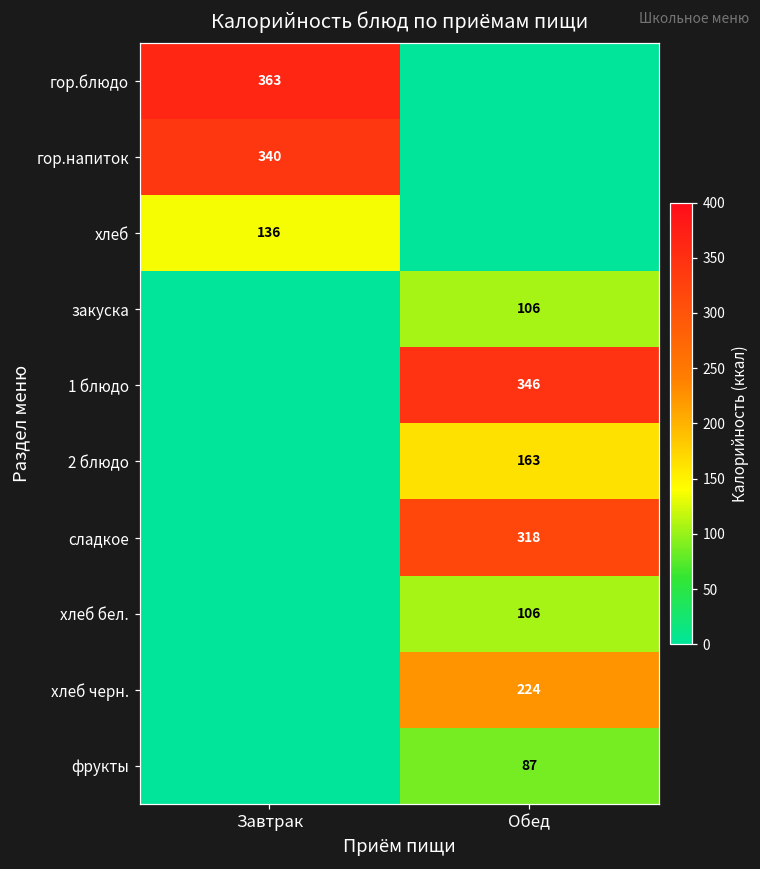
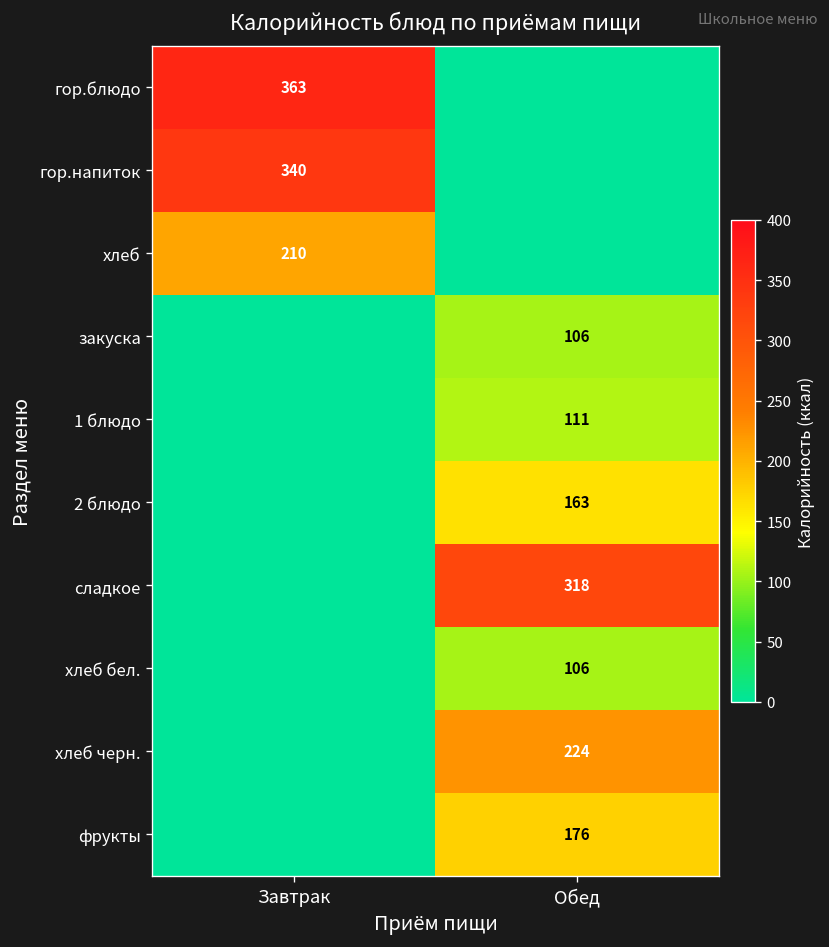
  {
    "гор.блюдо": {
      "Завтрак": 363
    },
    "гор.напиток": {
      "Завтрак": 340
    },
    "хлеб": {
-     "Завтрак": 136
+     "Завтрак": 210
    },
    "закуска": {
      "Обед": 106
    },
    "1 блюдо": {
-     "Обед": 346
+     "Обед": 111
    },
    "2 блюдо": {
      "Обед": 163
    },
    "сладкое": {
      "Обед": 318
    },
    "хлеб бел.": {
      "Обед": 106
    },
    "хлеб черн.": {
      "Обед": 224
    },
    "фрукты": {
-     "Обед": 87
+     "Обед": 176
    }
  }
